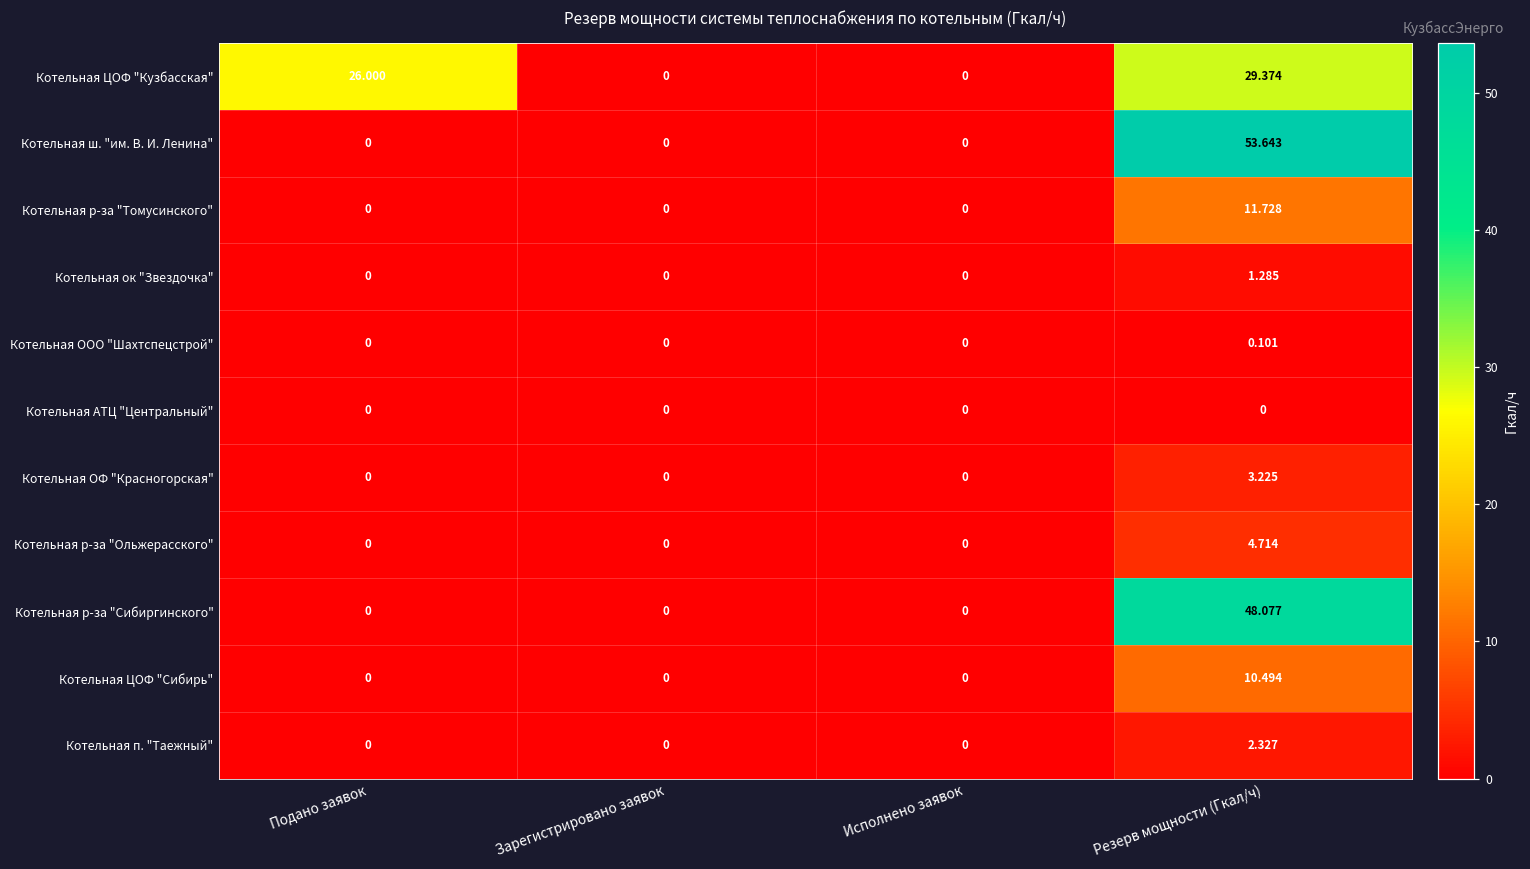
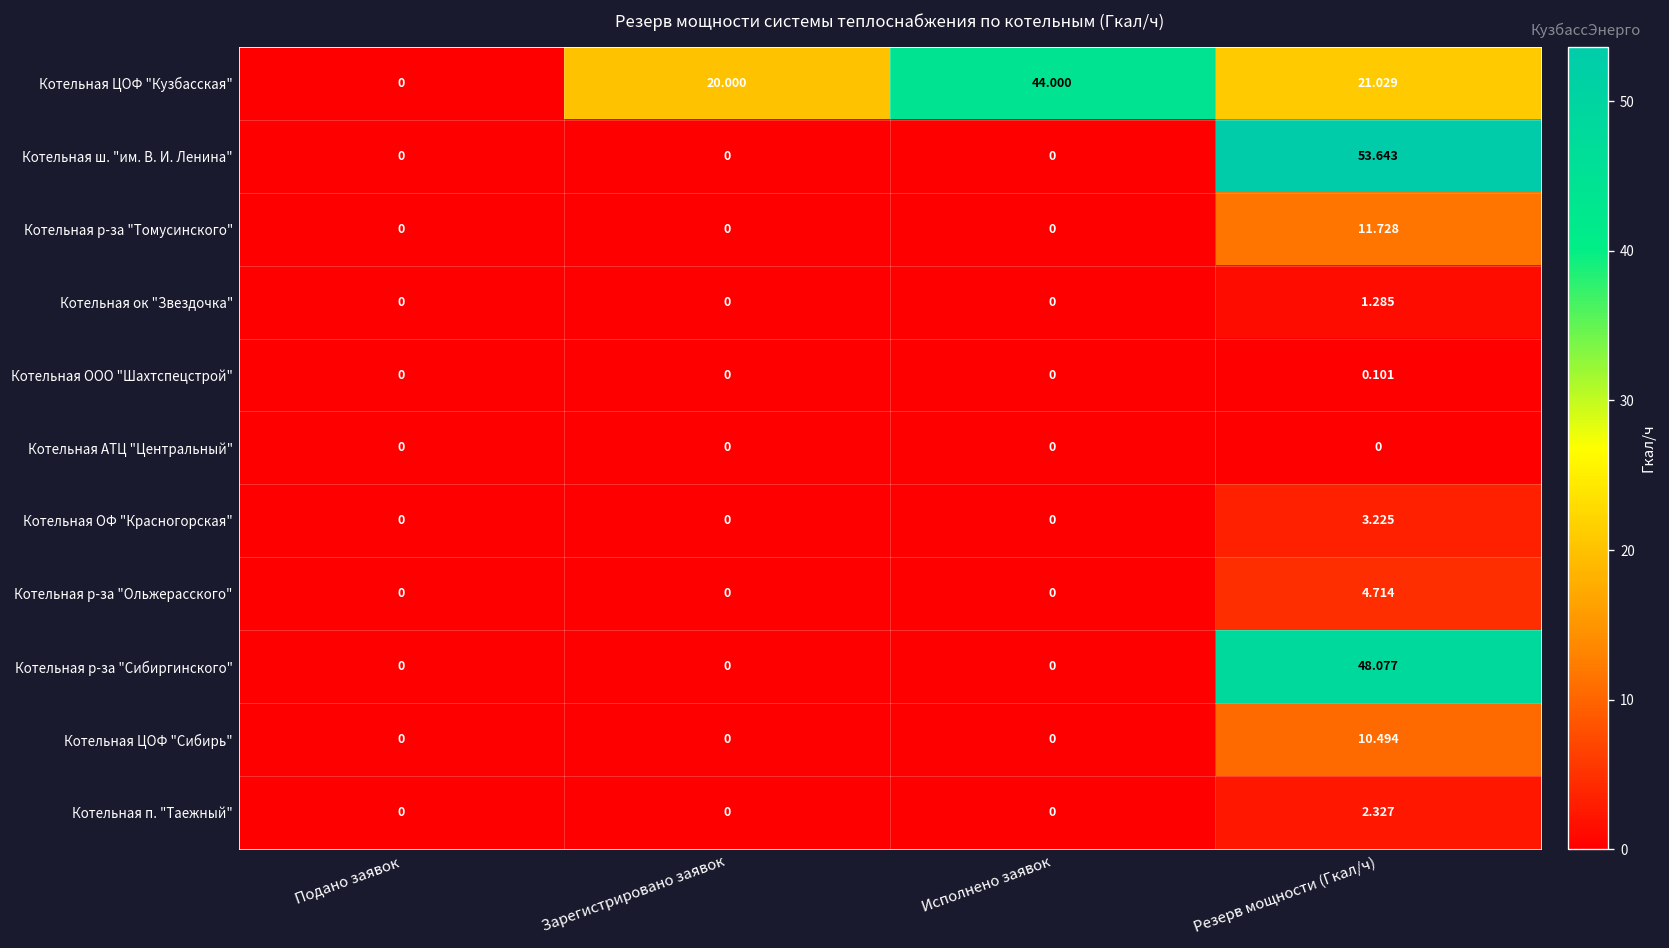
  {
    "Котельная ЦОФ \"Кузбасская\"": {
-     "Подано заявок": 26.000,
-     "Зарегистрировано заявок": 0,
-     "Исполнено заявок": 0,
-     "Резерв мощности (Гкал/ч)": 29.374
+     "Подано заявок": 0,
+     "Зарегистрировано заявок": 20.000,
+     "Исполнено заявок": 44.000,
+     "Резерв мощности (Гкал/ч)": 21.029
    },
    "Котельная ш. \"им. В. И. Ленина\"": {
      "Подано заявок": 0,
      "Зарегистрировано заявок": 0,
      "Исполнено заявок": 0,
      "Резерв мощности (Гкал/ч)": 53.643
    },
    "Котельная р-за \"Томусинского\"": {
      "Подано заявок": 0,
      "Зарегистрировано заявок": 0,
      "Исполнено заявок": 0,
      "Резерв мощности (Гкал/ч)": 11.728
    },
    "Котельная ок \"Звездочка\"": {
      "Подано заявок": 0,
      "Зарегистрировано заявок": 0,
      "Исполнено заявок": 0,
      "Резерв мощности (Гкал/ч)": 1.285
    },
    "Котельная ООО \"Шахтспецстрой\"": {
      "Подано заявок": 0,
      "Зарегистрировано заявок": 0,
      "Исполнено заявок": 0,
      "Резерв мощности (Гкал/ч)": 0.101
    },
    "Котельная АТЦ \"Центральный\"": {
      "Подано заявок": 0,
      "Зарегистрировано заявок": 0,
      "Исполнено заявок": 0,
      "Резерв мощности (Гкал/ч)": 0
    },
    "Котельная ОФ \"Красногорская\"": {
      "Подано заявок": 0,
      "Зарегистрировано заявок": 0,
      "Исполнено заявок": 0,
      "Резерв мощности (Гкал/ч)": 3.225
    },
    "Котельная р-за \"Ольжерасского\"": {
      "Подано заявок": 0,
      "Зарегистрировано заявок": 0,
      "Исполнено заявок": 0,
      "Резерв мощности (Гкал/ч)": 4.714
    },
    "Котельная р-за \"Сибиргинского\"": {
      "Подано заявок": 0,
      "Зарегистрировано заявок": 0,
      "Исполнено заявок": 0,
      "Резерв мощности (Гкал/ч)": 48.077
    },
    "Котельная ЦОФ \"Сибирь\"": {
      "Подано заявок": 0,
      "Зарегистрировано заявок": 0,
      "Исполнено заявок": 0,
      "Резерв мощности (Гкал/ч)": 10.494
    },
    "Котельная п. \"Таежный\"": {
      "Подано заявок": 0,
      "Зарегистрировано заявок": 0,
      "Исполнено заявок": 0,
      "Резерв мощности (Гкал/ч)": 2.327
    }
  }
